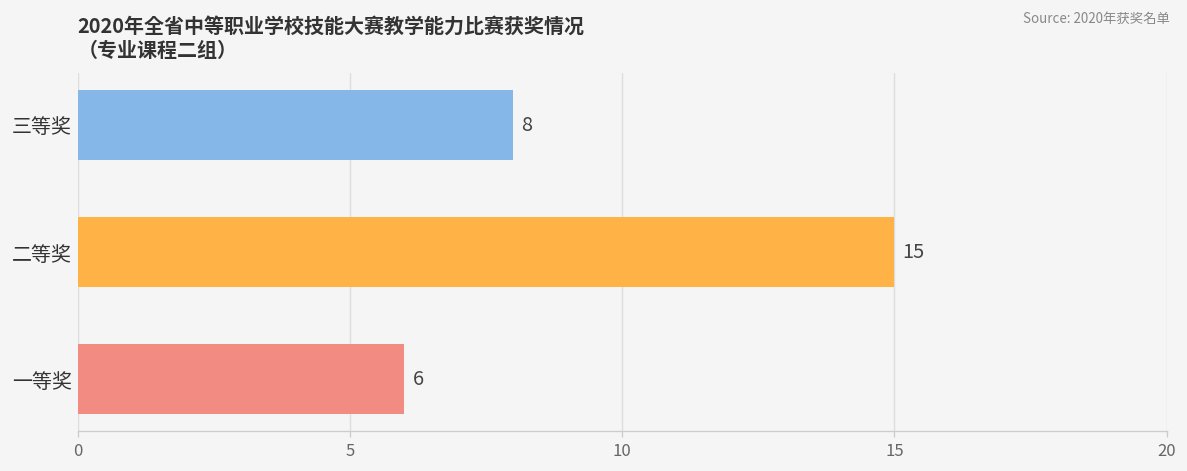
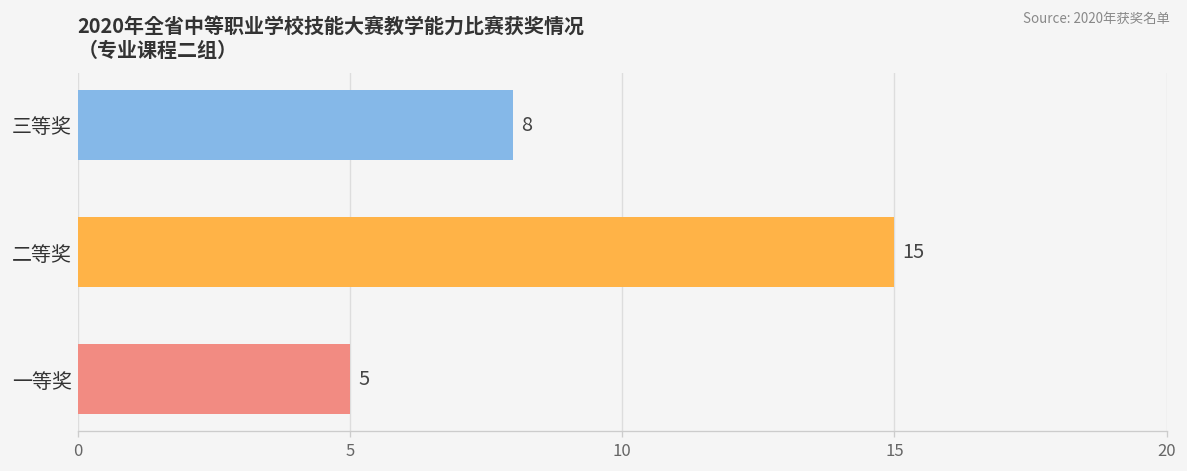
  {
    "三等奖": 8,
    "二等奖": 15,
-   "一等奖": 6
+   "一等奖": 5
  }
